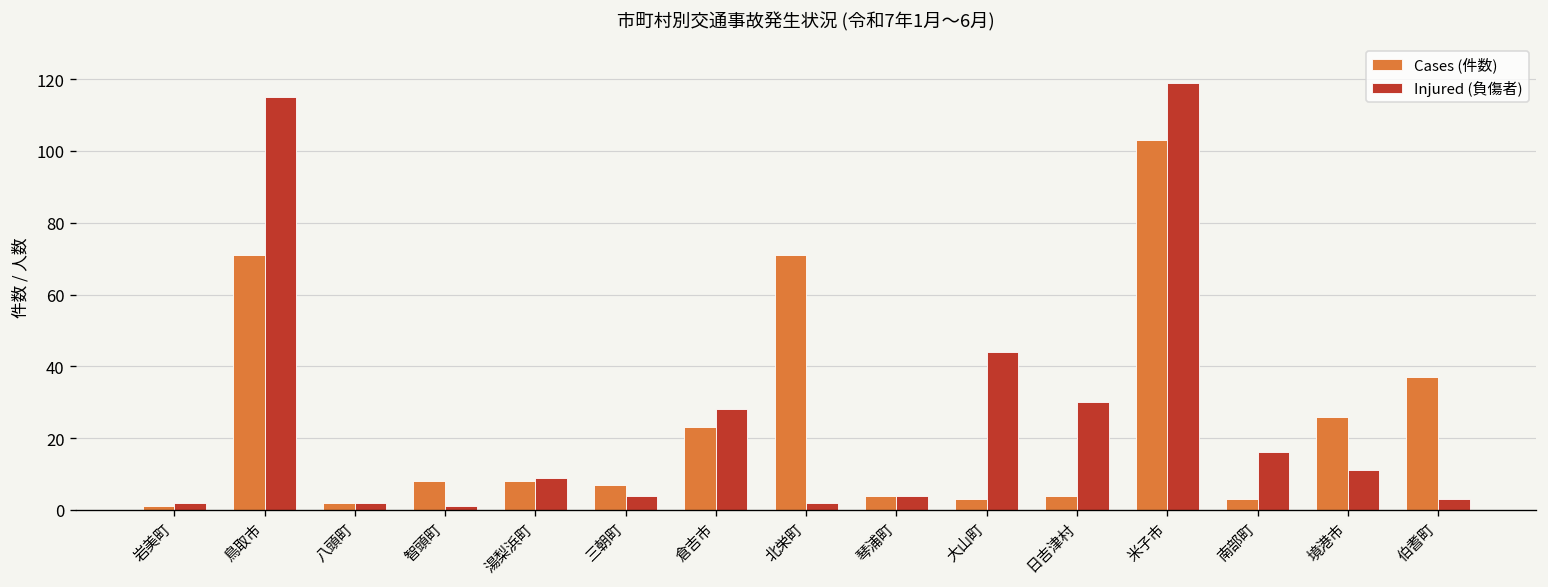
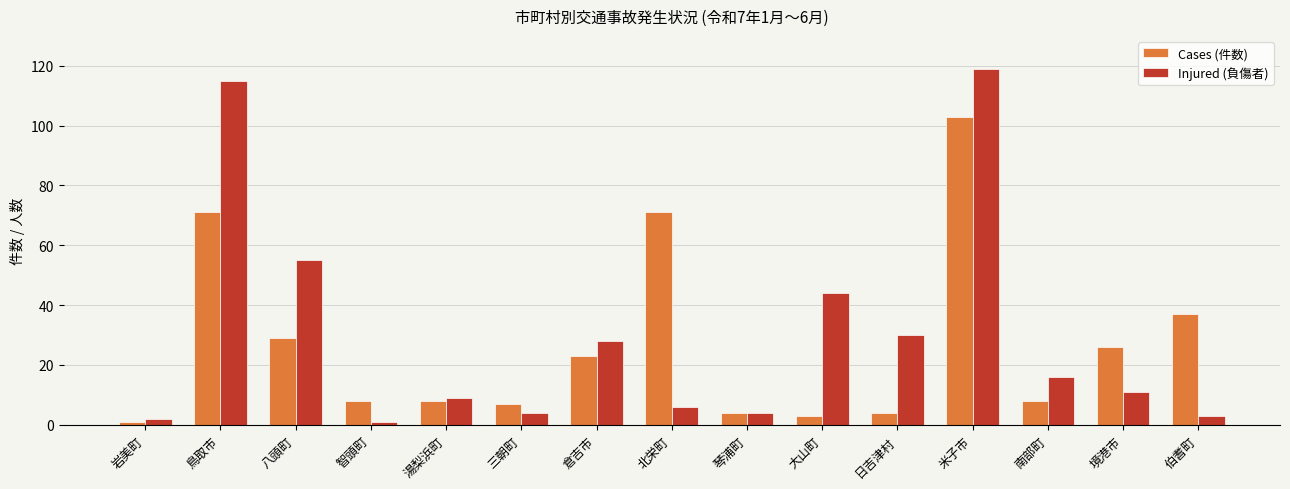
  {
    "Cases (件数)": {
      "岩美町": 1,
      "鳥取市": 71,
-     "八頭町": 2,
+     "八頭町": 29,
      "智頭町": 8,
      "湯梨浜町": 8,
      "三朝町": 7,
      "倉吉市": 23,
      "北栄町": 71,
      "琴浦町": 4,
      "大山町": 3,
      "日吉津村": 4,
      "米子市": 103,
-     "南部町": 3,
+     "南部町": 8,
      "境港市": 26,
      "伯耆町": 37
    },
    "Injured (負傷者)": {
      "岩美町": 2,
      "鳥取市": 115,
-     "八頭町": 2,
+     "八頭町": 55,
      "智頭町": 1,
      "湯梨浜町": 9,
      "三朝町": 4,
      "倉吉市": 28,
-     "北栄町": 2,
+     "北栄町": 6,
      "琴浦町": 4,
      "大山町": 44,
      "日吉津村": 30,
      "米子市": 119,
      "南部町": 16,
      "境港市": 11,
      "伯耆町": 3
    }
  }
